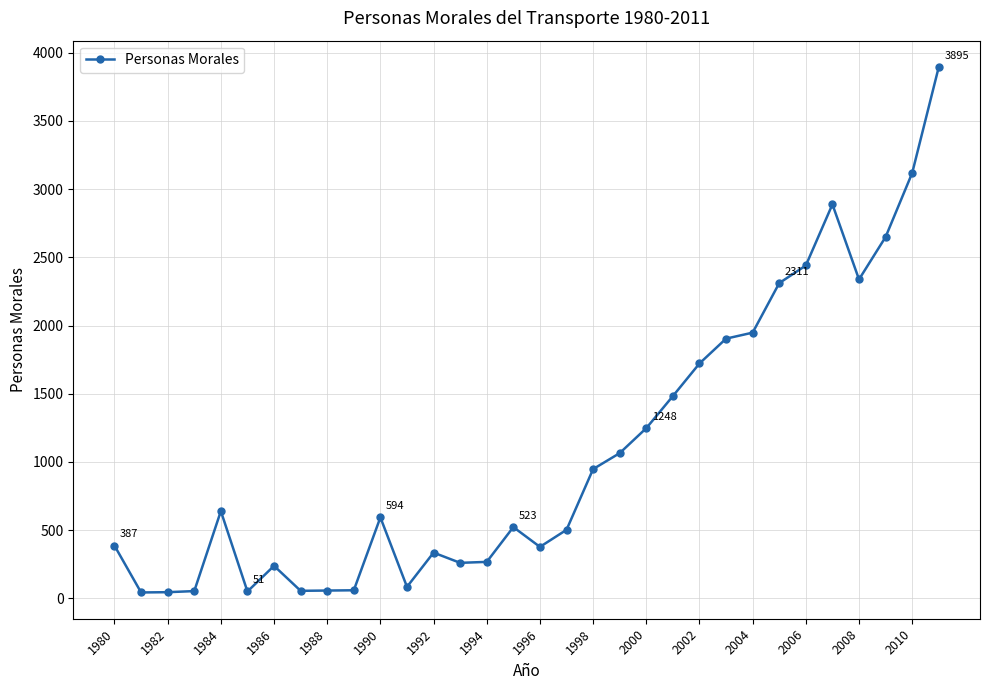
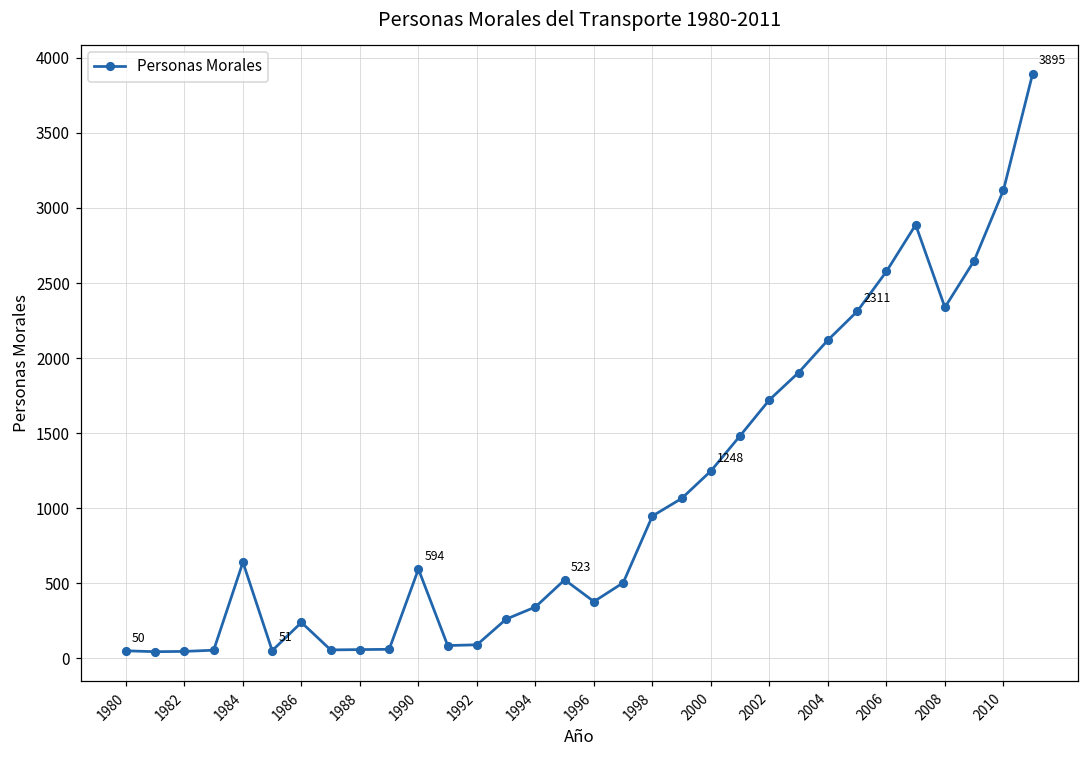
  {
-   "1980": 387,
+   "1980": 50,
    "1990": 594,
-   "1992": 340,
-   "1994": 270,
+   "1992": 90,
+   "1994": 340,
    "2000": 1248,
-   "2004": 1950,
-   "2006": 2440
+   "2004": 2120,
+   "2006": 2580
  }
